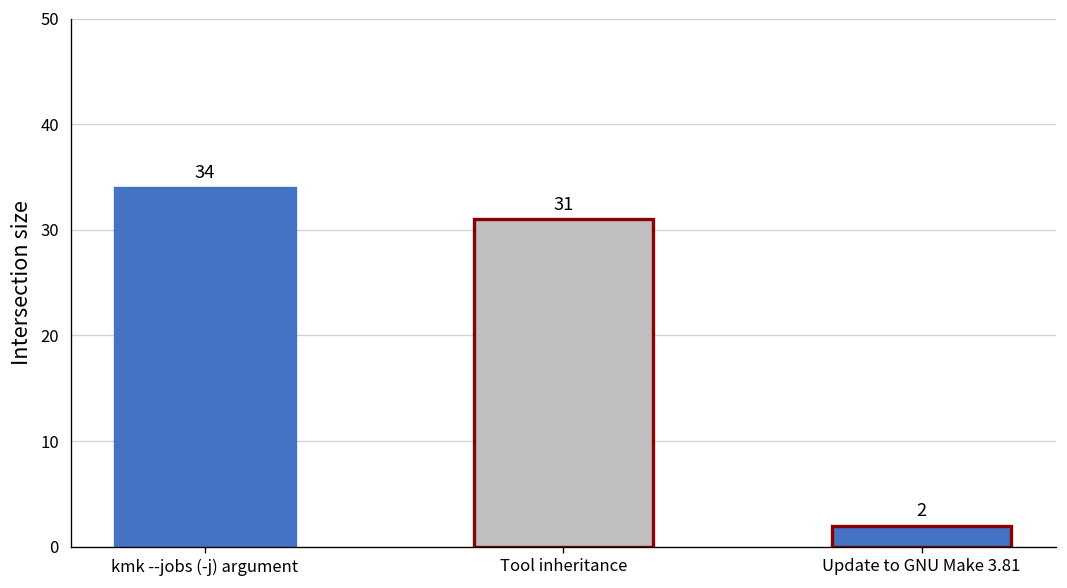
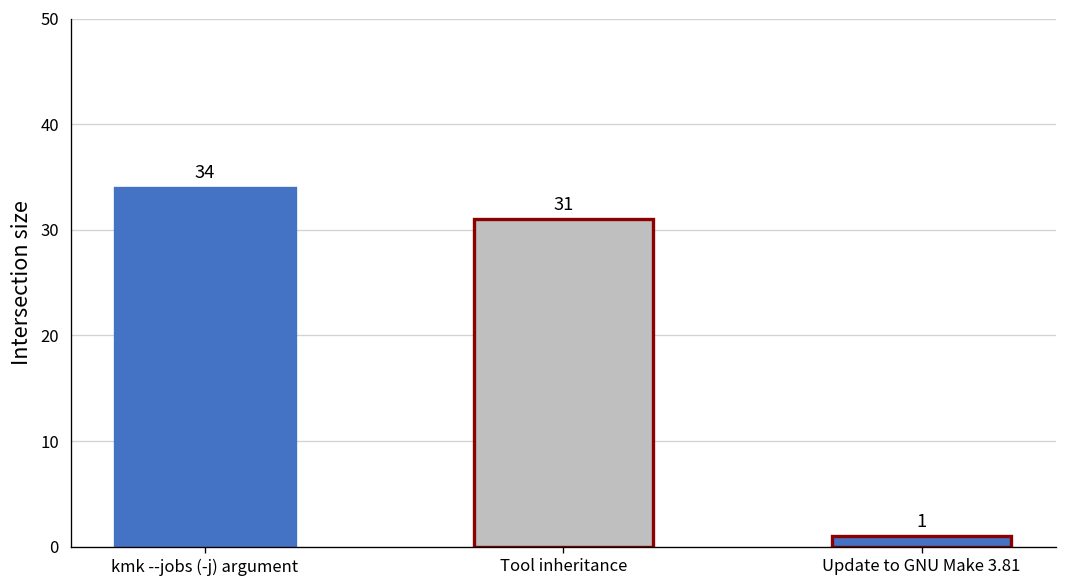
  {
    "kmk --jobs (-j) argument": 34,
    "Tool inheritance": 31,
-   "Update to GNU Make 3.81": 2
+   "Update to GNU Make 3.81": 1
  }
